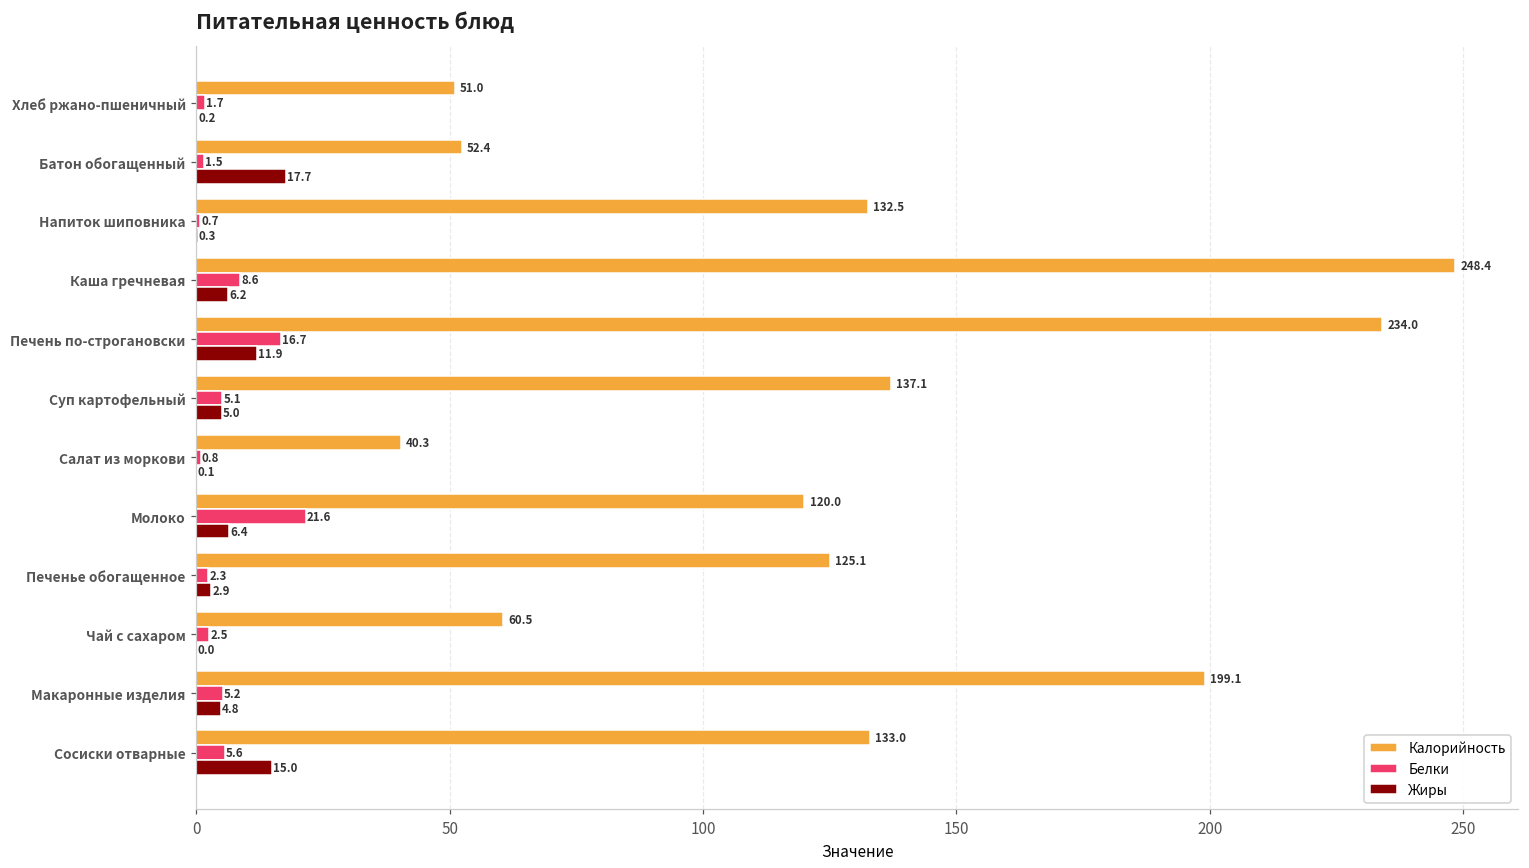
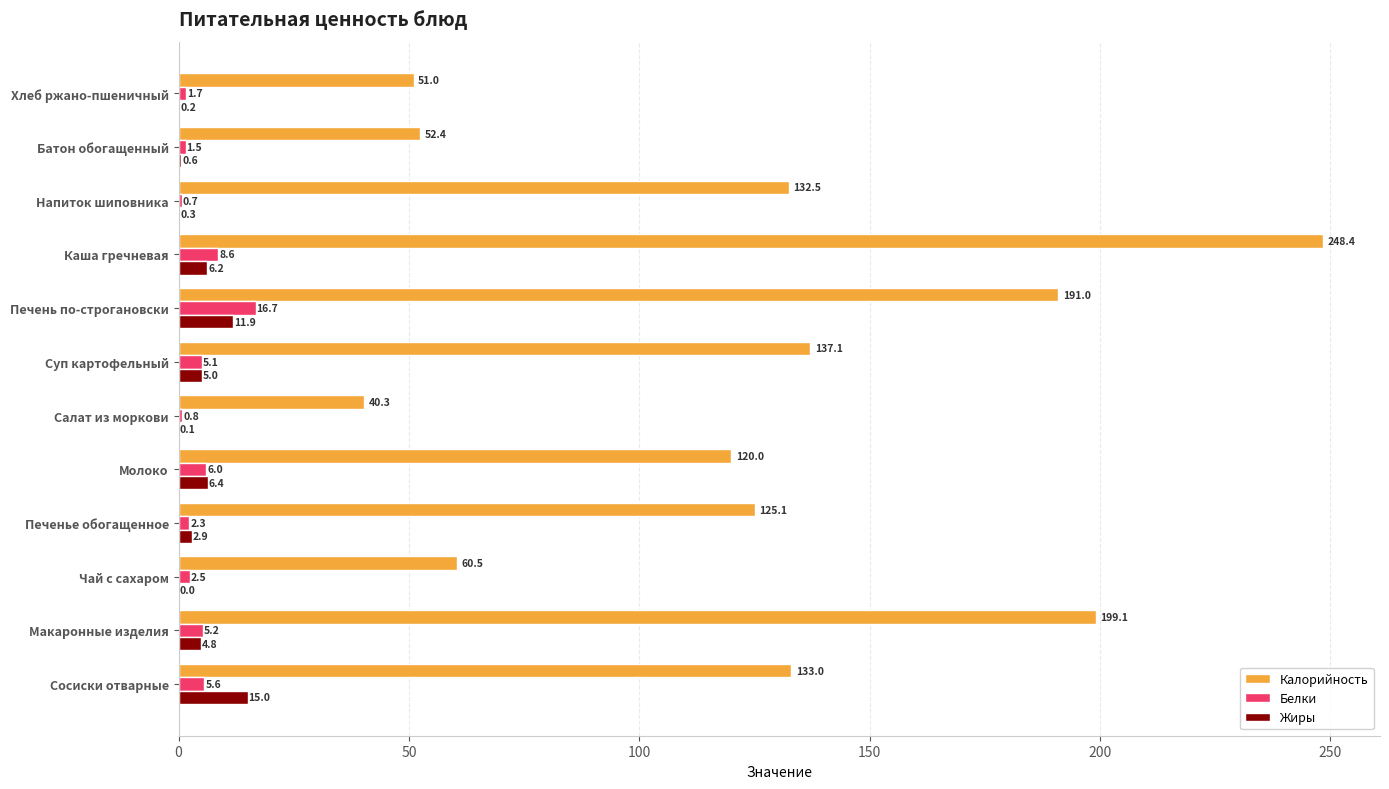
  {
    "Калорийность": {
      "Хлеб ржано-пшеничный": 51.0,
      "Батон обогащенный": 52.4,
      "Напиток шиповника": 132.5,
      "Каша гречневая": 248.4,
-     "Печень по-строгановски": 234.0,
+     "Печень по-строгановски": 191.0,
      "Суп картофельный": 137.1,
      "Салат из моркови": 40.3,
      "Молоко": 120.0,
      "Печенье обогащенное": 125.1,
      "Чай с сахаром": 60.5,
      "Макаронные изделия": 199.1,
      "Сосиски отварные": 133.0
    },
    "Белки": {
      "Хлеб ржано-пшеничный": 1.7,
      "Батон обогащенный": 1.5,
      "Напиток шиповника": 0.7,
      "Каша гречневая": 8.6,
      "Печень по-строгановски": 16.7,
      "Суп картофельный": 5.1,
      "Салат из моркови": 0.8,
-     "Молоко": 21.6,
+     "Молоко": 6.0,
      "Печенье обогащенное": 2.3,
      "Чай с сахаром": 2.5,
      "Макаронные изделия": 5.2,
      "Сосиски отварные": 5.6
    },
    "Жиры": {
      "Хлеб ржано-пшеничный": 0.2,
-     "Батон обогащенный": 17.7,
+     "Батон обогащенный": 0.6,
      "Напиток шиповника": 0.3,
      "Каша гречневая": 6.2,
      "Печень по-строгановски": 11.9,
      "Суп картофельный": 5.0,
      "Салат из моркови": 0.1,
      "Молоко": 6.4,
      "Печенье обогащенное": 2.9,
      "Чай с сахаром": 0.0,
      "Макаронные изделия": 4.8,
      "Сосиски отварные": 15.0
    }
  }
